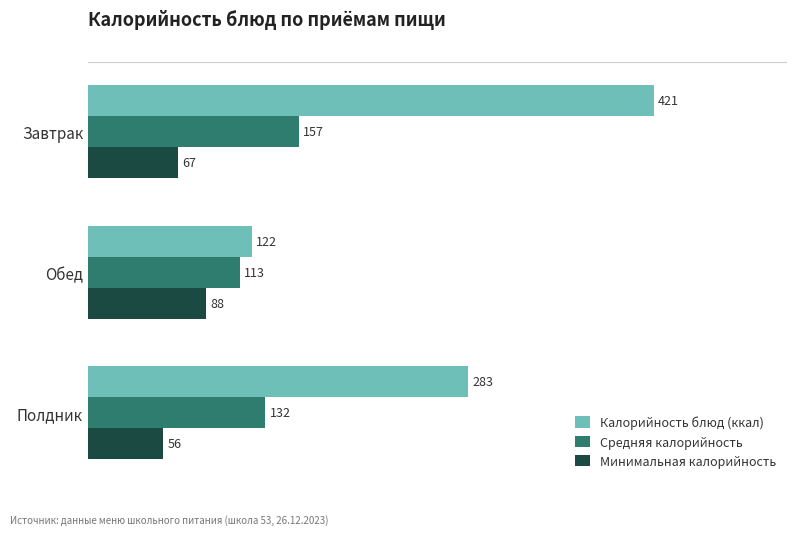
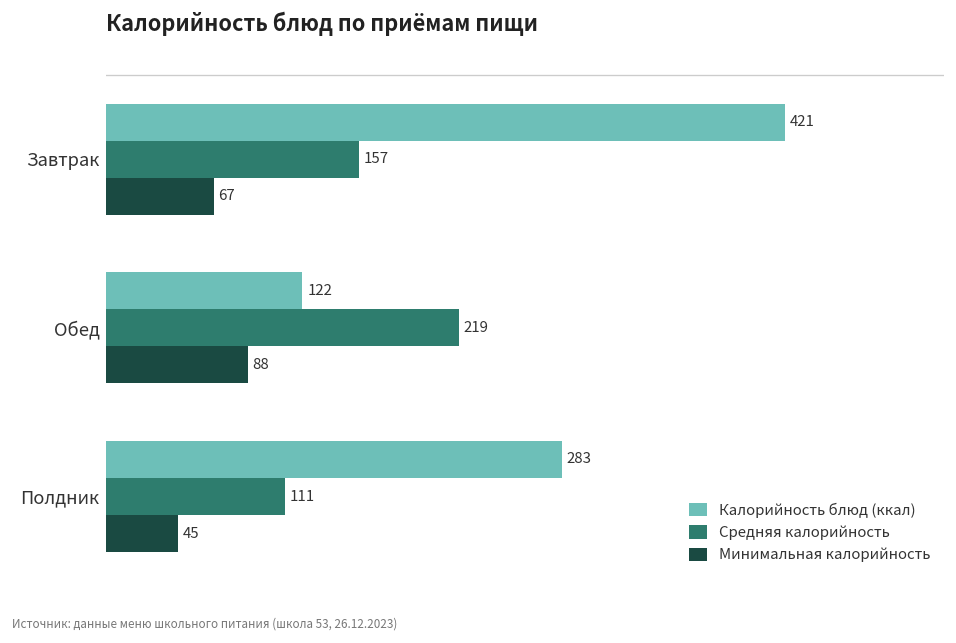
  {
    "Калорийность блюд (ккал)": {
      "Завтрак": 421,
      "Обед": 122,
      "Полдник": 283
    },
    "Средняя калорийность": {
      "Завтрак": 157,
-     "Обед": 113,
-     "Полдник": 132
+     "Обед": 219,
+     "Полдник": 111
    },
    "Минимальная калорийность": {
      "Завтрак": 67,
      "Обед": 88,
-     "Полдник": 56
+     "Полдник": 45
    }
  }
